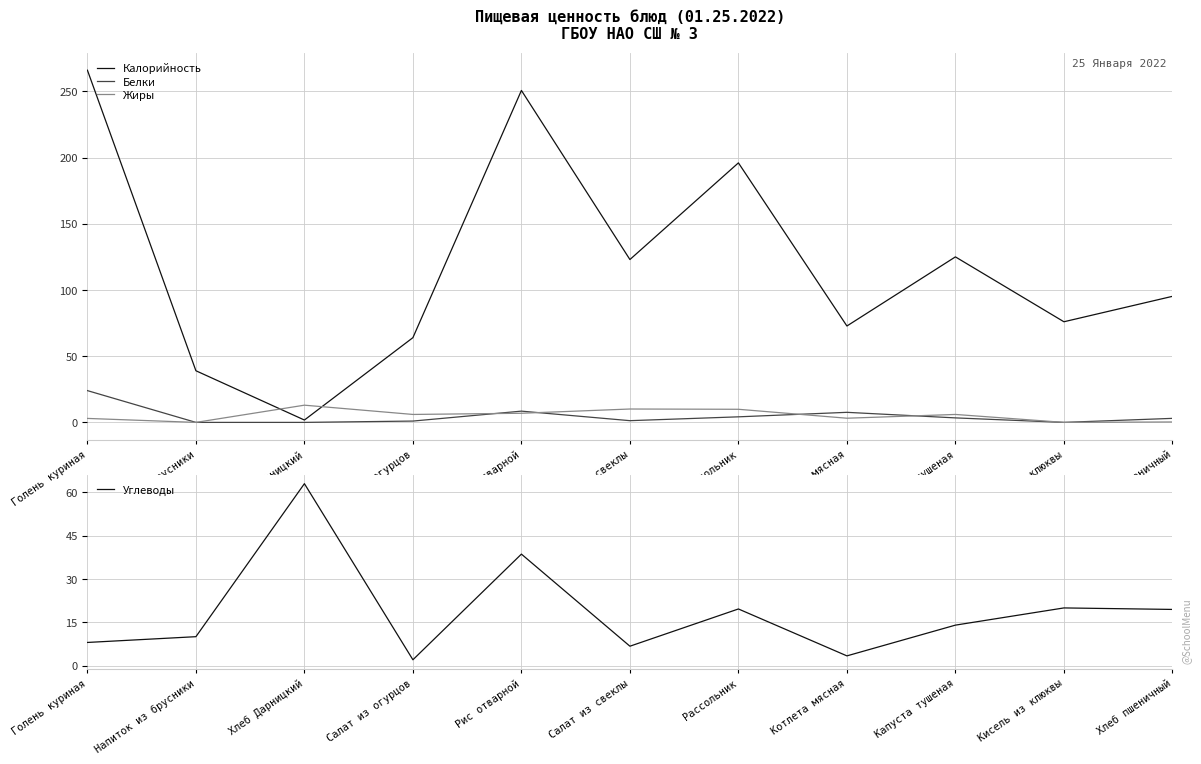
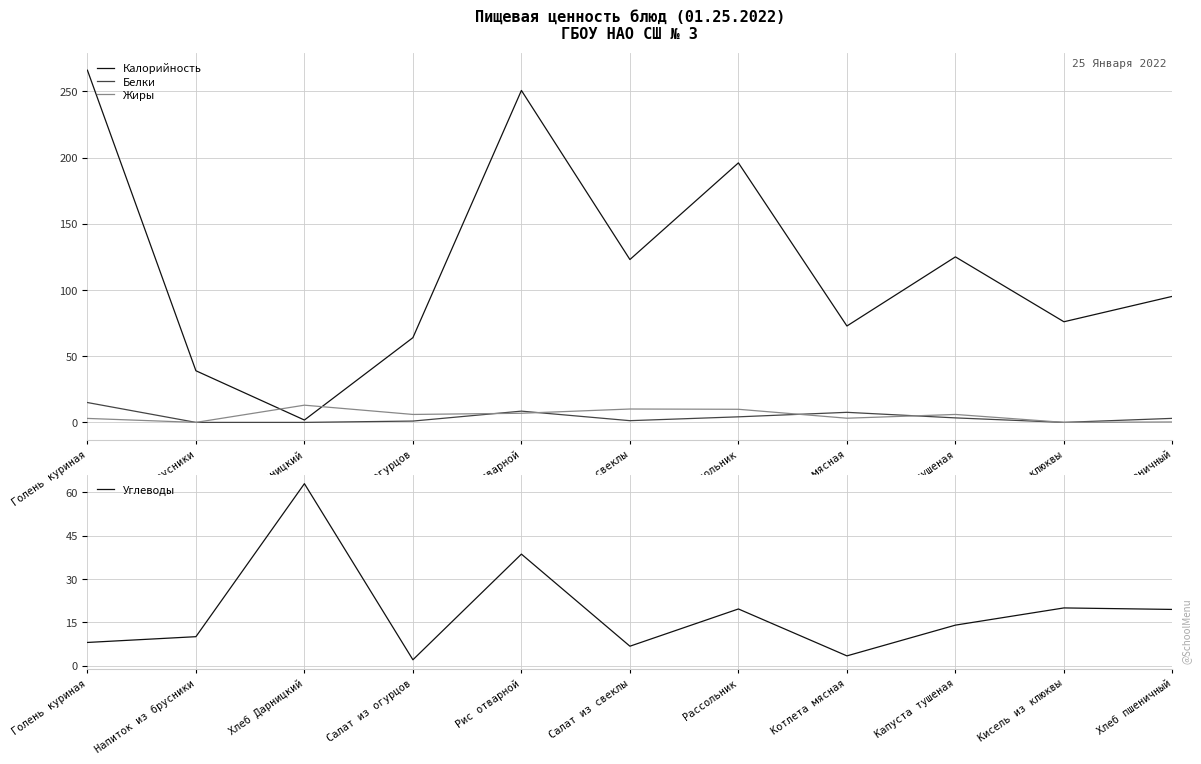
  {
    "Пищевая ценность блюд (01.25.2022) ГБОУ НАО СШ № 3": {
      "Калорийность": {
        "Голень куриная": 266
      },
      "Белки": {
-       "Голень куриная": 24
+       "Голень куриная": 15
      },
      "Жиры": {
        "Голень куриная": 3
      }
    }
  }
